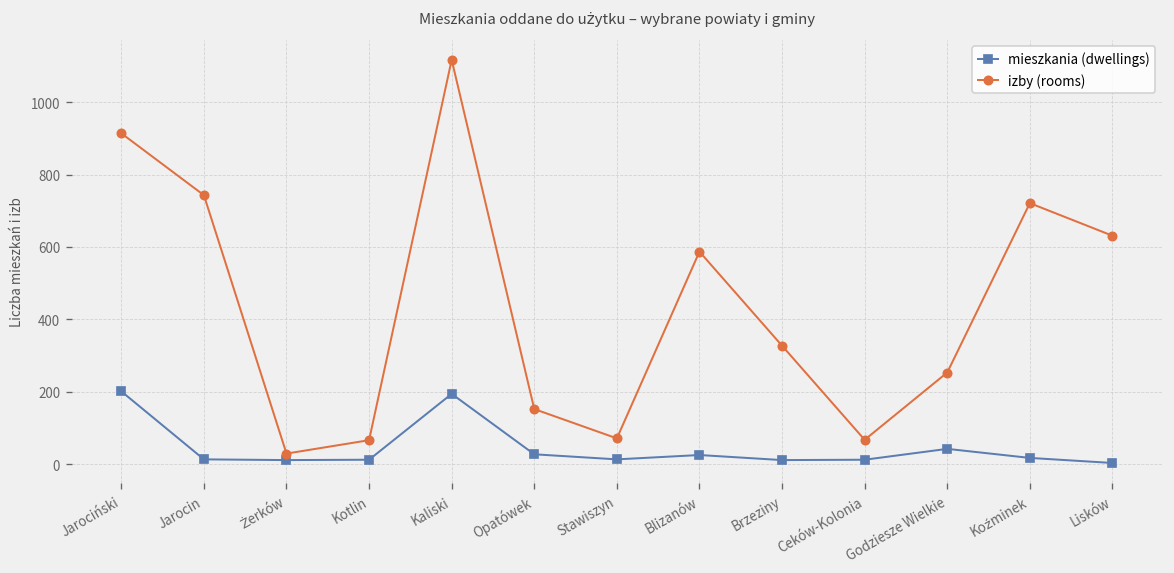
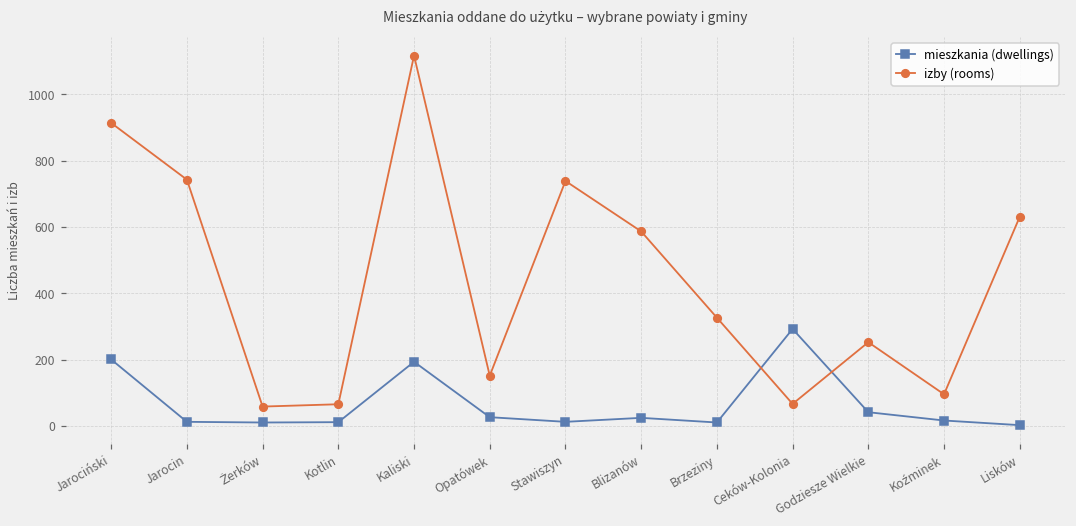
  {
    "mieszkania (dwellings)": {
      "Jarociński": 200,
      "Jarocin": 10,
      "Żerków": 10,
      "Kotlin": 10,
      "Kaliski": 190,
      "Opatówek": 30,
      "Stawiszyn": 10,
      "Blizanów": 30,
      "Brzeziny": 10,
-     "Ceków-Kolonia": 10,
+     "Ceków-Kolonia": 290,
      "Godziesze Wielkie": 40,
      "Koźminek": 20,
      "Lisków": 0
    },
    "izby (rooms)": {
      "Jarociński": 910,
      "Jarocin": 740,
-     "Żerków": 30,
+     "Żerków": 60,
      "Kotlin": 70,
      "Kaliski": 1120,
      "Opatówek": 150,
-     "Stawiszyn": 70,
+     "Stawiszyn": 740,
      "Blizanów": 590,
      "Brzeziny": 330,
      "Ceków-Kolonia": 70,
      "Godziesze Wielkie": 250,
-     "Koźminek": 720,
+     "Koźminek": 100,
      "Lisków": 630
    }
  }
